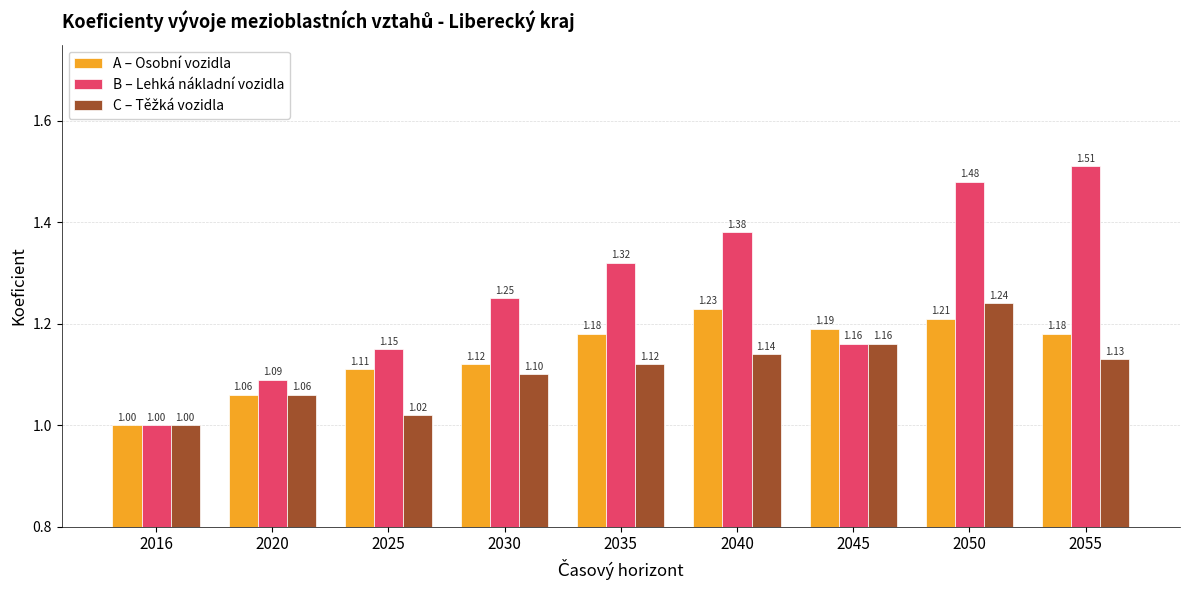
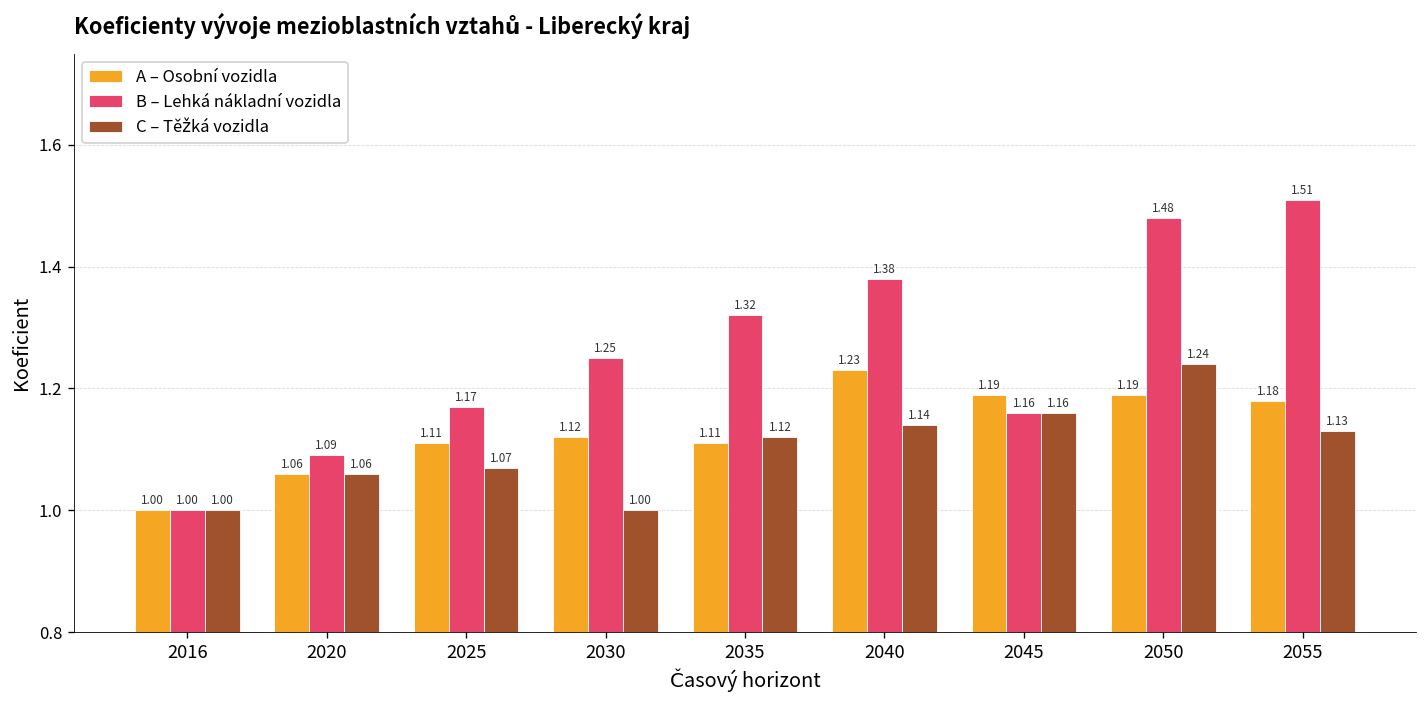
  {
    "A – Osobní vozidla": {
      "2016": 1.00,
      "2020": 1.06,
      "2025": 1.11,
      "2030": 1.12,
-     "2035": 1.18,
+     "2035": 1.11,
      "2040": 1.23,
      "2045": 1.19,
-     "2050": 1.21,
+     "2050": 1.19,
      "2055": 1.18
    },
    "B – Lehká nákladní vozidla": {
      "2016": 1.00,
      "2020": 1.09,
-     "2025": 1.15,
+     "2025": 1.17,
      "2030": 1.25,
      "2035": 1.32,
      "2040": 1.38,
      "2045": 1.16,
      "2050": 1.48,
      "2055": 1.51
    },
    "C – Těžká vozidla": {
      "2016": 1.00,
      "2020": 1.06,
-     "2025": 1.02,
-     "2030": 1.10,
+     "2025": 1.07,
+     "2030": 1.00,
      "2035": 1.12,
      "2040": 1.14,
      "2045": 1.16,
      "2050": 1.24,
      "2055": 1.13
    }
  }
